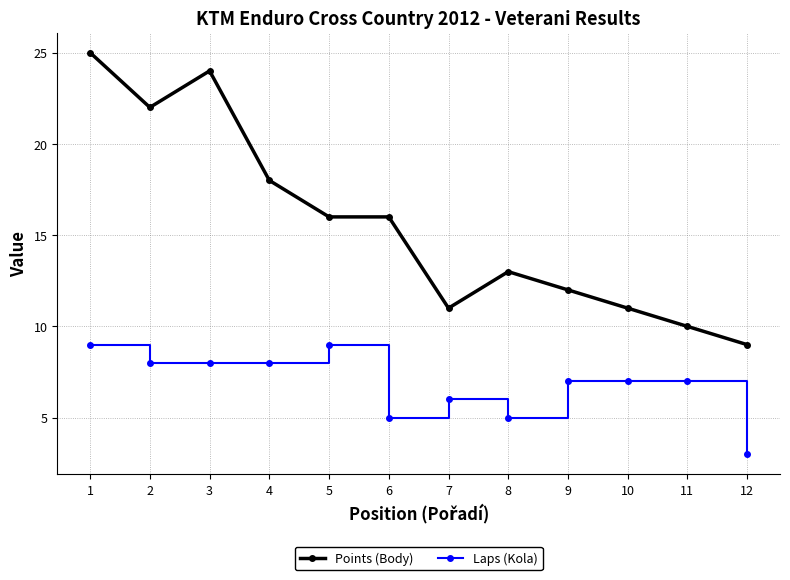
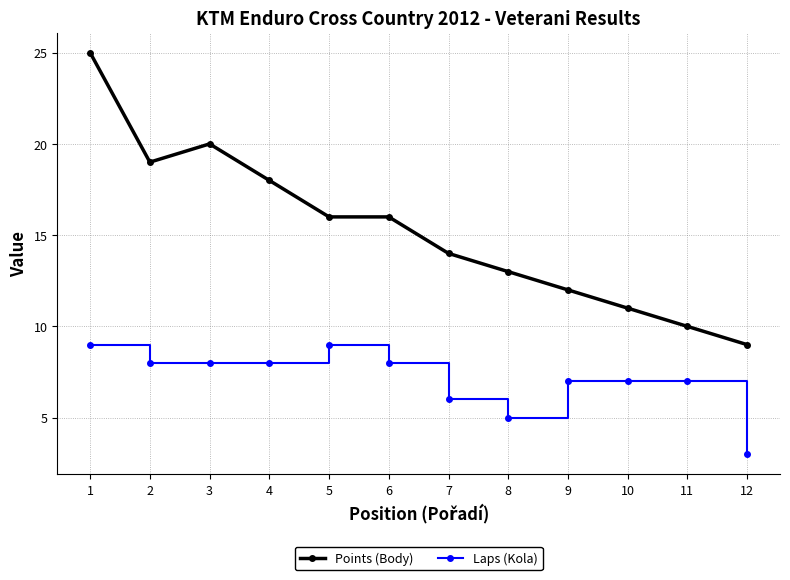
  {
    "Points (Body)": {
      "1": 25,
-     "2": 22,
-     "3": 24,
+     "2": 19,
+     "3": 20,
      "4": 18,
      "5": 16,
      "6": 16,
-     "7": 11,
+     "7": 14,
      "8": 13,
      "9": 12,
      "10": 11,
      "11": 10,
      "12": 9
    },
    "Laps (Kola)": {
      "1": 9,
      "2": 8,
      "3": 8,
      "4": 8,
      "5": 9,
-     "6": 5,
+     "6": 8,
      "7": 6,
      "8": 5,
      "9": 7,
      "10": 7,
      "11": 7,
      "12": 3
    }
  }
